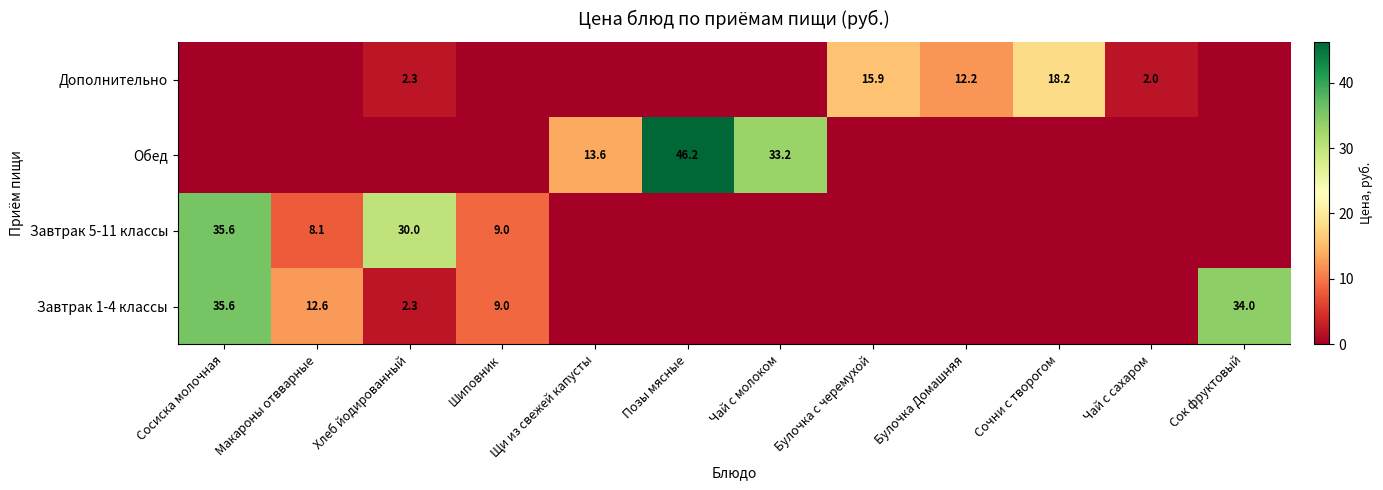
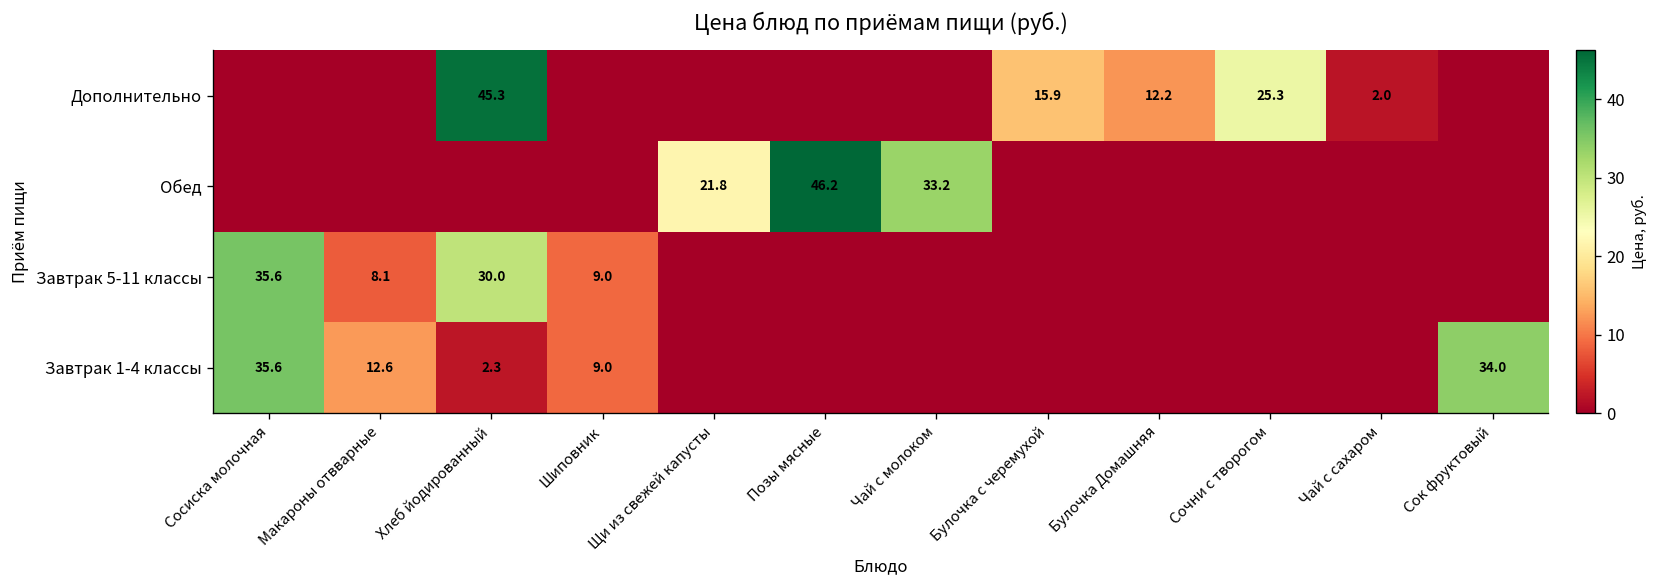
  {
    "Дополнительно": {
-     "Хлеб йодированный": 2.3,
+     "Хлеб йодированный": 45.3,
      "Булочка с черемухой": 15.9,
      "Булочка Домашняя": 12.2,
-     "Сочни с творогом": 18.2,
+     "Сочни с творогом": 25.3,
      "Чай с сахаром": 2.0
    },
    "Обед": {
-     "Щи из свежей капусты": 13.6,
+     "Щи из свежей капусты": 21.8,
      "Позы мясные": 46.2,
      "Чай с молоком": 33.2
    },
    "Завтрак 5-11 классы": {
      "Сосиска молочная": 35.6,
      "Макароны отвварные": 8.1,
      "Хлеб йодированный": 30.0,
      "Шиповник": 9.0
    },
    "Завтрак 1-4 классы": {
      "Сосиска молочная": 35.6,
      "Макароны отвварные": 12.6,
      "Хлеб йодированный": 2.3,
      "Шиповник": 9.0,
      "Сок фруктовый": 34.0
    }
  }
